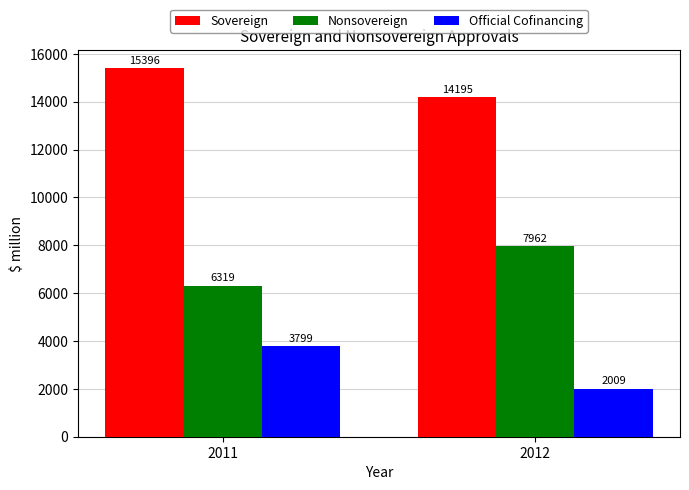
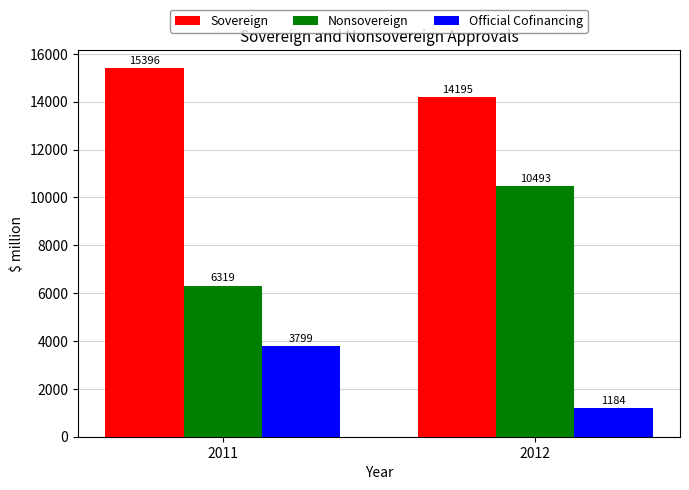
  {
    "Sovereign": {
      "2011": 15396,
      "2012": 14195
    },
    "Nonsovereign": {
      "2011": 6319,
-     "2012": 7962
+     "2012": 10493
    },
    "Official Cofinancing": {
      "2011": 3799,
-     "2012": 2009
+     "2012": 1184
    }
  }
